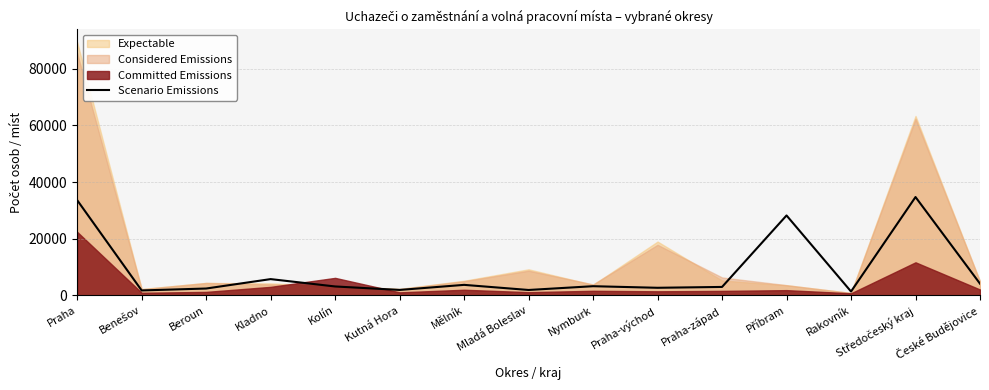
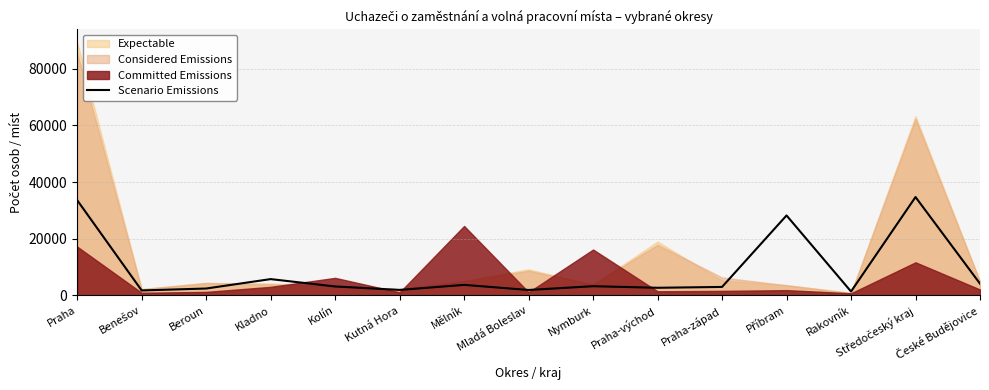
  {
    "Scenario Emissions": {
      "Praha": 34000,
      "Beroun": 2000,
      "Kladno": 6000,
      "Mělník": 4000,
      "Praha-východ": 3000,
      "Praha-západ": 3000,
      "Příbram": 28000,
      "Středočeský kraj": 35000
    },
    "Committed Emissions": {
-     "Praha": 22000,
+     "Praha": 17000,
      "Beroun": 1000,
      "Kolín": 6000,
-     "Mělník": 2000,
-     "Nymburk": 2000,
+     "Mělník": 25000,
+     "Nymburk": 16000,
      "Praha-východ": 1000,
      "Praha-západ": 2000,
      "Příbram": 2000,
      "Středočeský kraj": 12000,
      "České Budějovice": 2000
    }
  }
